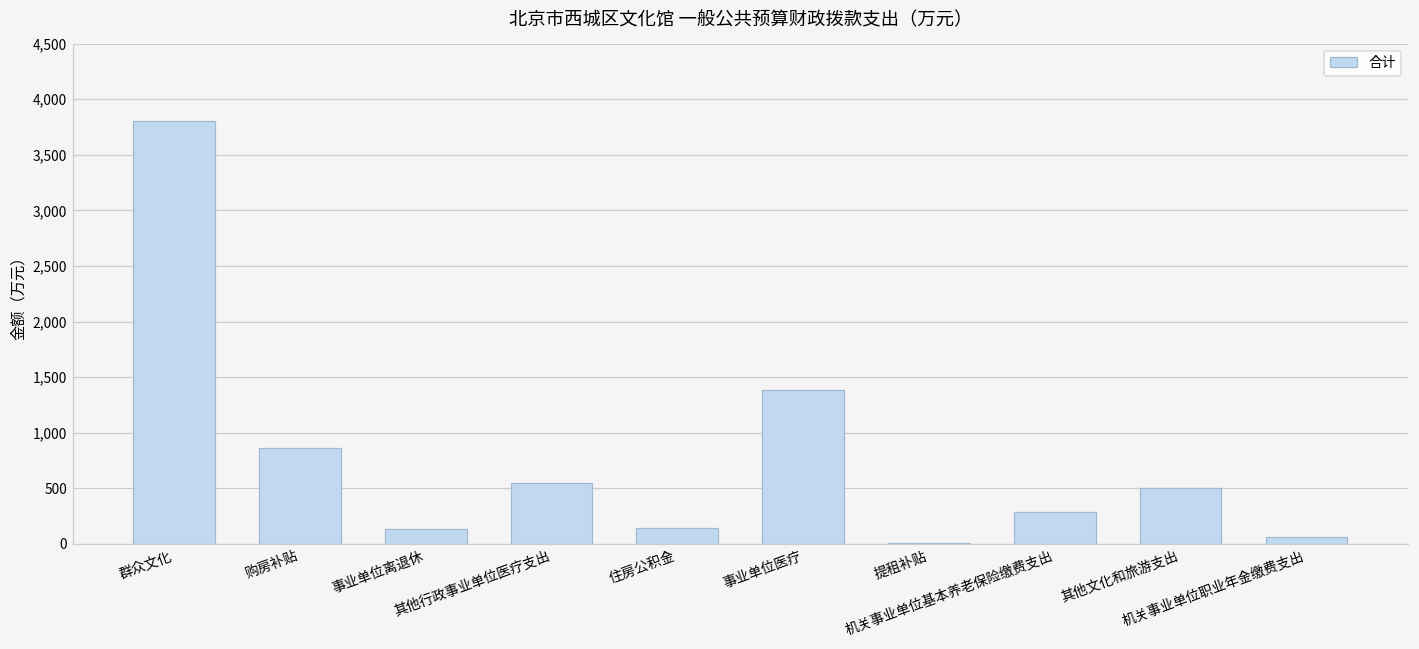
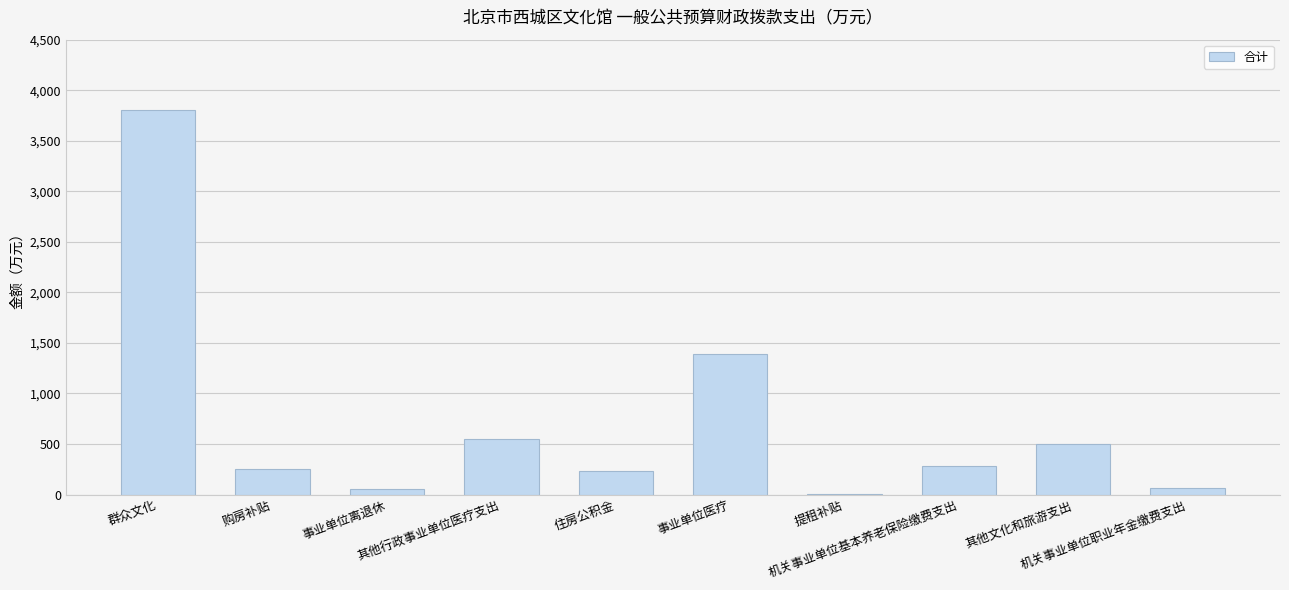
  {
    "群众文化": "3,810",
-   "购房补贴": "860",
-   "事业单位离退休": "130",
+   "购房补贴": "260",
+   "事业单位离退休": "50",
    "其他行政事业单位医疗支出": "550",
-   "住房公积金": "140",
+   "住房公积金": "240",
    "事业单位医疗": "1,390",
    "机关事业单位基本养老保险缴费支出": "290",
    "其他文化和旅游支出": "500",
    "机关事业单位职业年金缴费支出": "60"
  }
